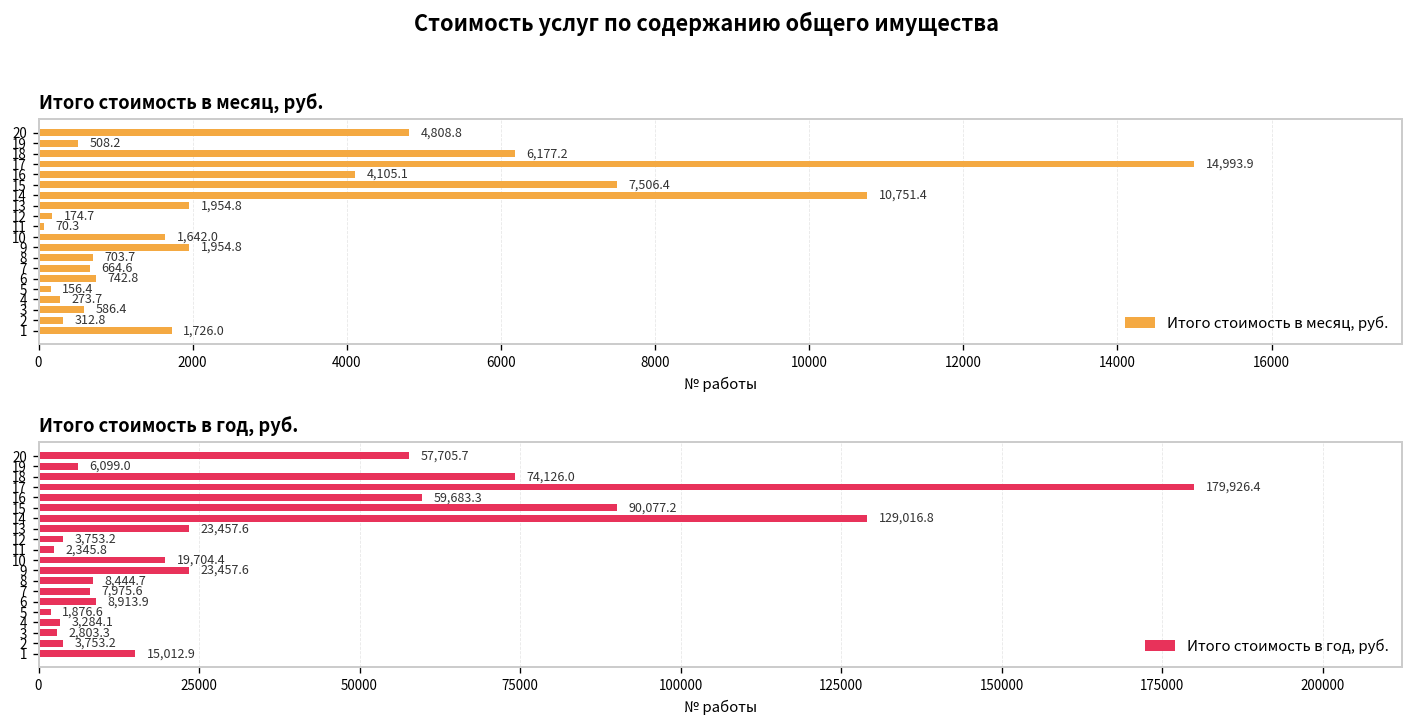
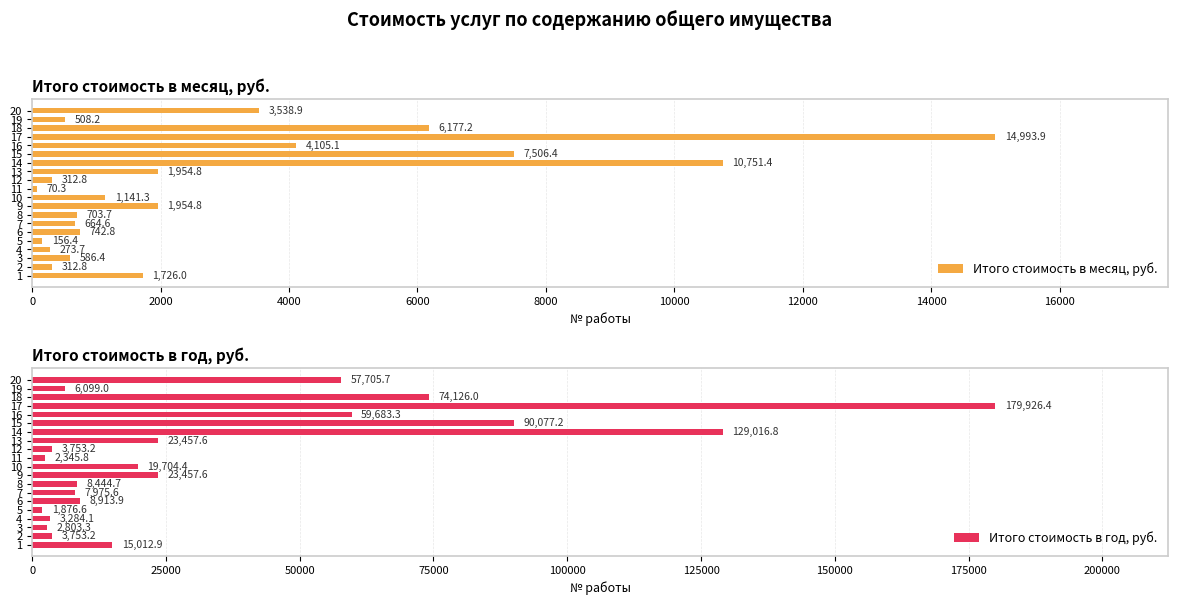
  {
    "Итого стоимость в месяц, руб.": {
-     "20": "4,808.8",
+     "20": "3,538.9",
      "19": "508.2",
      "18": "6,177.2",
      "17": "14,993.9",
      "16": "4,105.1",
      "15": "7,506.4",
      "14": "10,751.4",
      "13": "1,954.8",
-     "12": "174.7",
+     "12": "312.8",
      "11": "70.3",
-     "10": "1,642.0",
+     "10": "1,141.3",
      "9": "1,954.8",
      "8": "703.7",
      "7": "664.6",
      "6": "742.8",
      "5": "156.4",
      "4": "273.7",
      "3": "586.4",
      "2": "312.8",
      "1": "1,726.0"
    },
    "Итого стоимость в год, руб.": {
      "20": "57,705.7",
      "19": "6,099.0",
      "18": "74,126.0",
      "17": "179,926.4",
      "16": "59,683.3",
      "15": "90,077.2",
      "14": "129,016.8",
      "13": "23,457.6",
      "12": "3,753.2",
      "11": "2,345.8",
      "10": "19,704.4",
      "9": "23,457.6",
      "8": "8,444.7",
      "7": "7,975.6",
      "6": "8,913.9",
      "5": "1,876.6",
      "4": "3,284.1",
      "3": "2,803.3",
      "2": "3,753.2",
      "1": "15,012.9"
    }
  }
